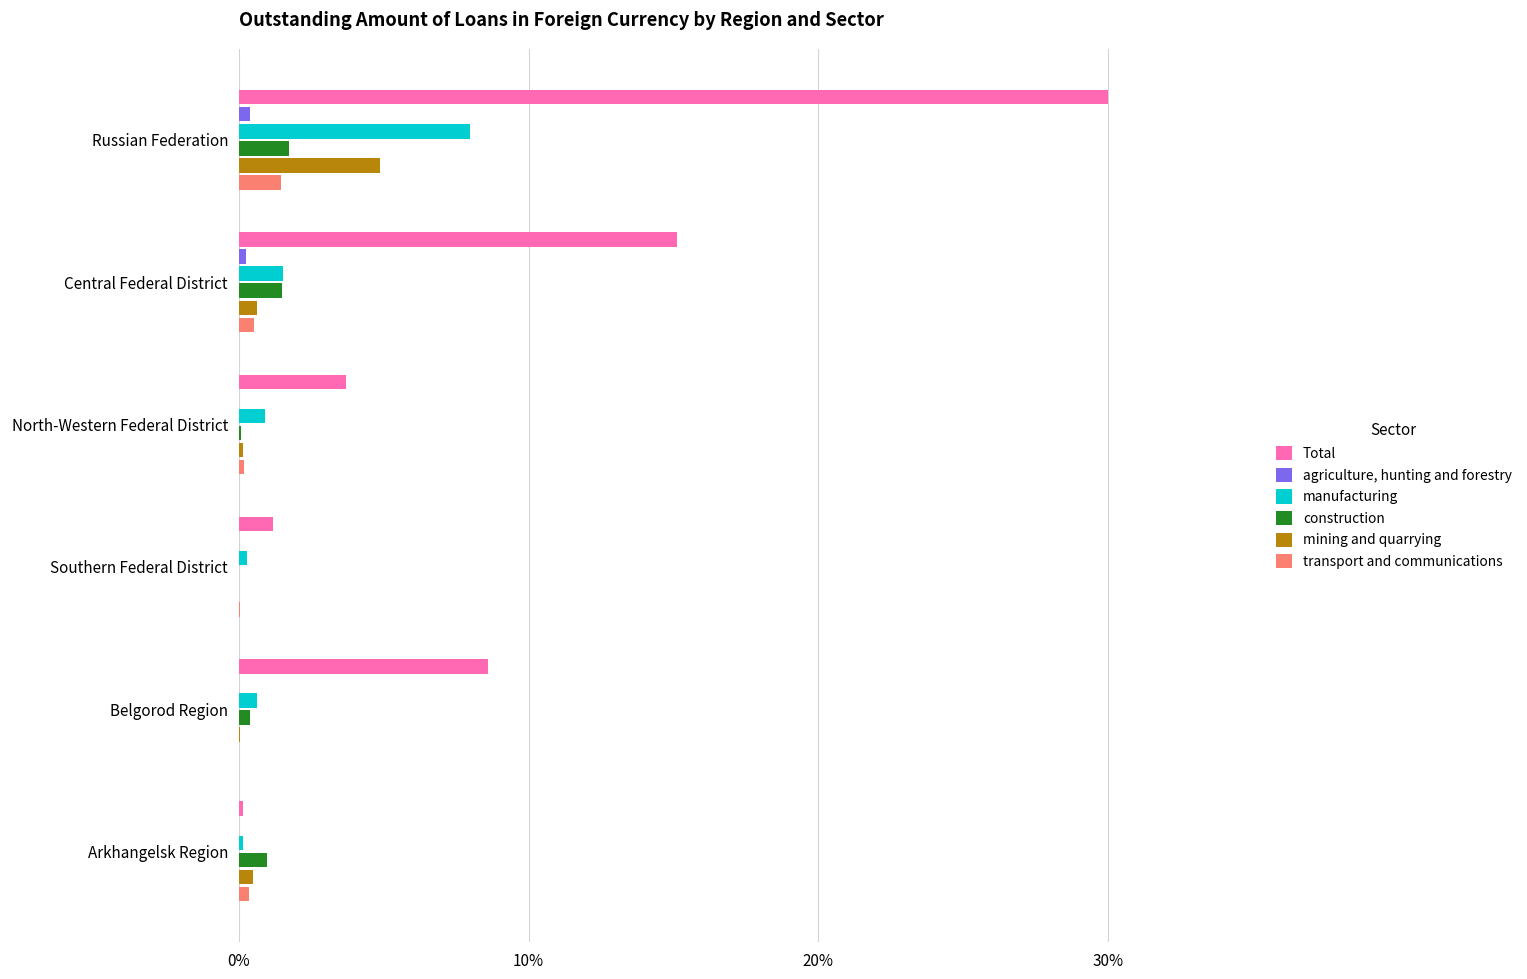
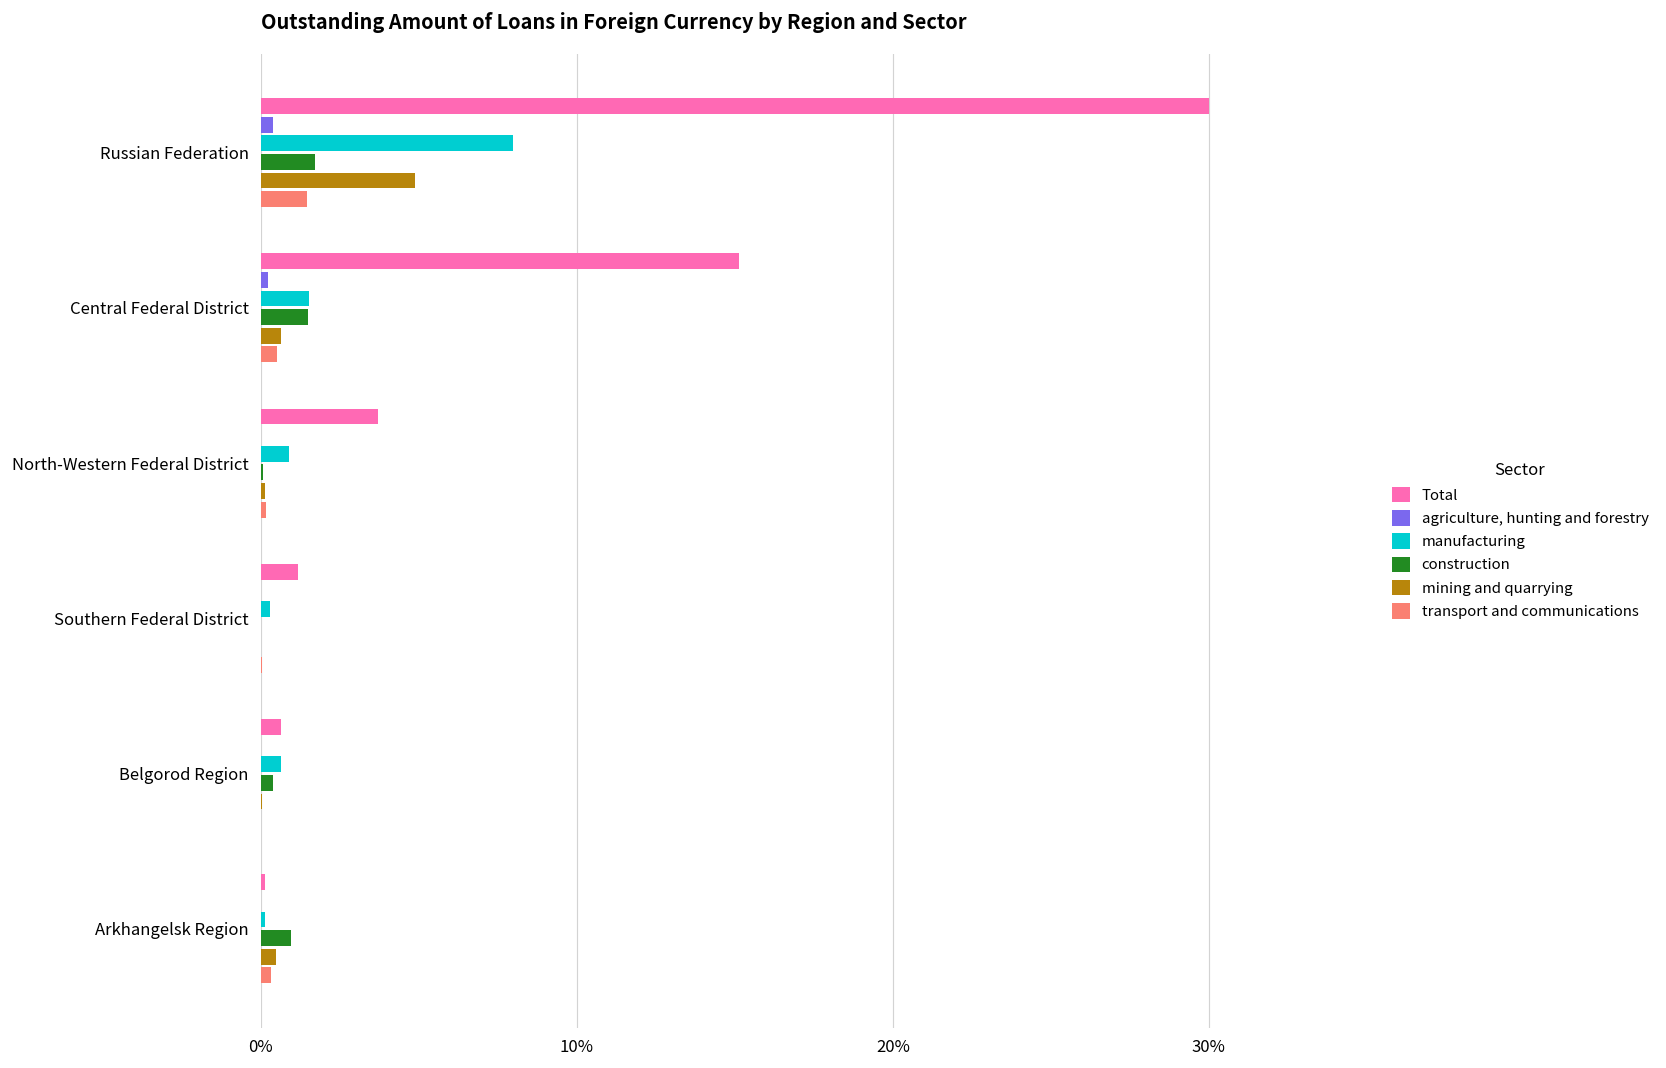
  {
    "Total": {
      "Russian Federation": "30.0%",
      "Central Federal District": "15.1%",
      "North-Western Federal District": "3.7%",
      "Southern Federal District": "1.2%",
-     "Belgorod Region": "8.6%",
+     "Belgorod Region": "0.6%",
      "Arkhangelsk Region": "0.1%"
    },
    "agriculture, hunting and forestry": {
      "Russian Federation": "0.4%",
      "Central Federal District": "0.2%"
    },
    "manufacturing": {
      "Russian Federation": "8.0%",
      "Central Federal District": "1.5%",
      "North-Western Federal District": "0.9%",
      "Southern Federal District": "0.3%",
      "Belgorod Region": "0.6%",
      "Arkhangelsk Region": "0.1%"
    },
    "construction": {
      "Russian Federation": "1.7%",
      "Central Federal District": "1.5%",
      "Belgorod Region": "0.4%",
      "Arkhangelsk Region": "1.0%"
    },
    "mining and quarrying": {
      "Russian Federation": "4.9%",
      "Central Federal District": "0.6%",
      "North-Western Federal District": "0.1%",
      "Arkhangelsk Region": "0.5%"
    },
    "transport and communications": {
      "Russian Federation": "1.5%",
      "Central Federal District": "0.5%",
      "North-Western Federal District": "0.2%",
      "Arkhangelsk Region": "0.3%"
    }
  }
